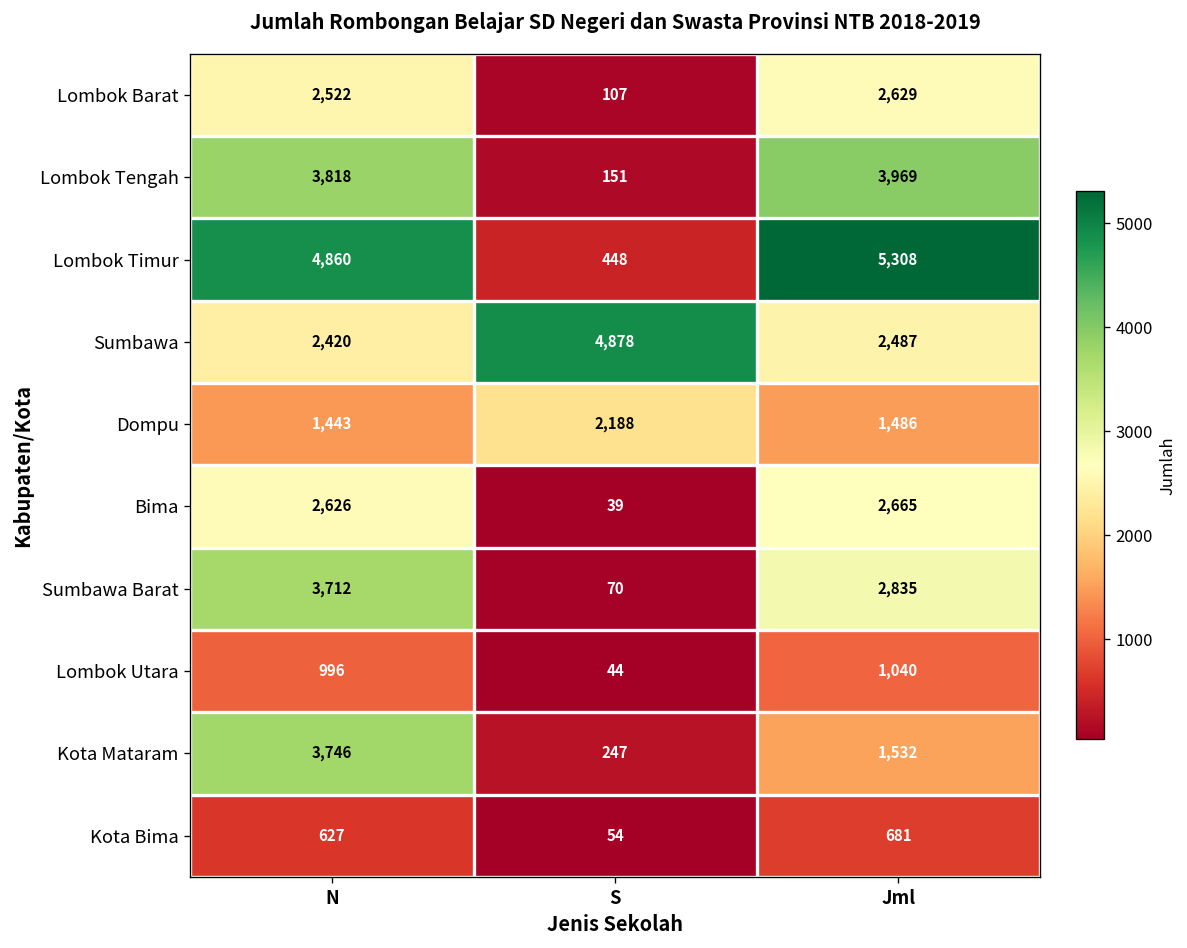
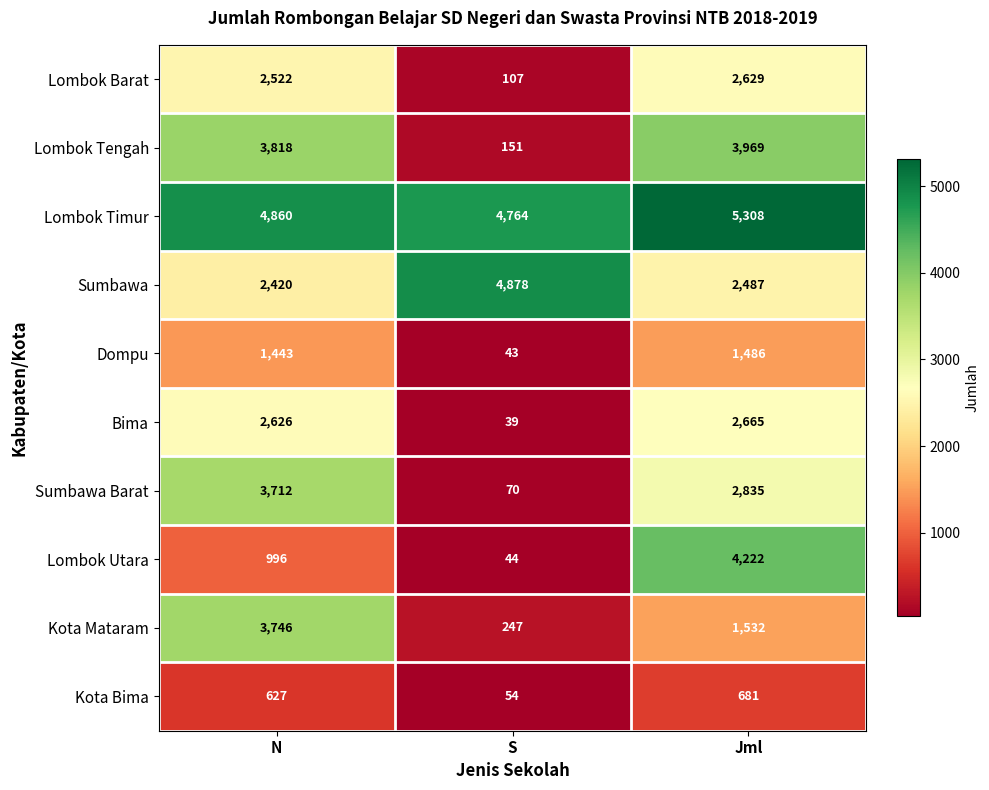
  {
    "Lombok Barat": {
      "N": "2,522",
      "S": "107",
      "Jml": "2,629"
    },
    "Lombok Tengah": {
      "N": "3,818",
      "S": "151",
      "Jml": "3,969"
    },
    "Lombok Timur": {
      "N": "4,860",
-     "S": "448",
+     "S": "4,764",
      "Jml": "5,308"
    },
    "Sumbawa": {
      "N": "2,420",
      "S": "4,878",
      "Jml": "2,487"
    },
    "Dompu": {
      "N": "1,443",
-     "S": "2,188",
+     "S": "43",
      "Jml": "1,486"
    },
    "Bima": {
      "N": "2,626",
      "S": "39",
      "Jml": "2,665"
    },
    "Sumbawa Barat": {
      "N": "3,712",
      "S": "70",
      "Jml": "2,835"
    },
    "Lombok Utara": {
      "N": "996",
      "S": "44",
-     "Jml": "1,040"
+     "Jml": "4,222"
    },
    "Kota Mataram": {
      "N": "3,746",
      "S": "247",
      "Jml": "1,532"
    },
    "Kota Bima": {
      "N": "627",
      "S": "54",
      "Jml": "681"
    }
  }
